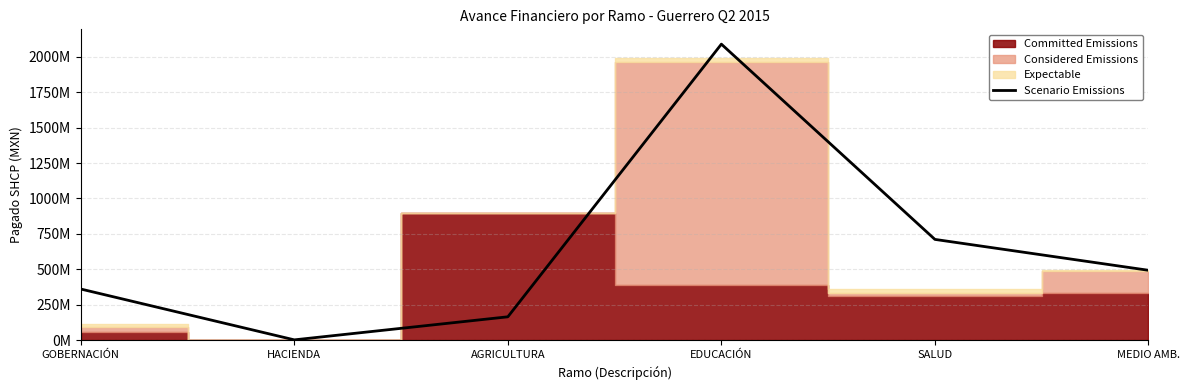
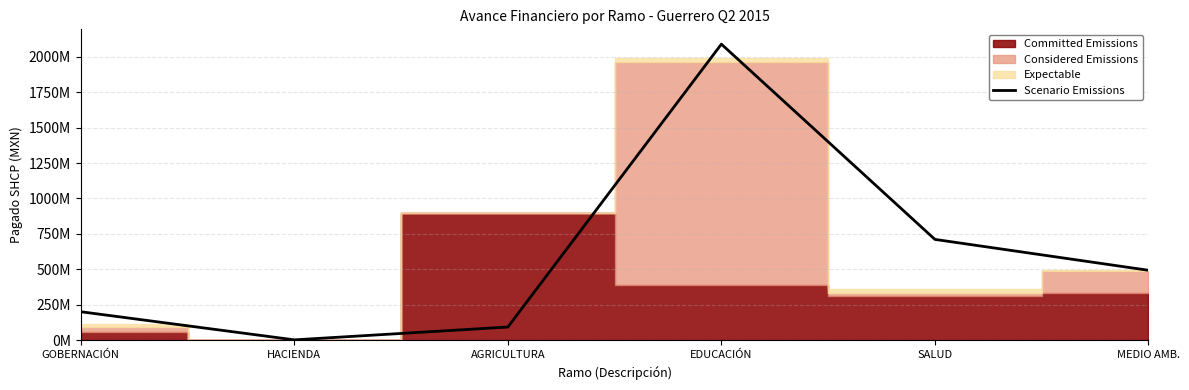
  {
    "Scenario Emissions": {
-     "GOBERNACIÓN": 360000000,
+     "GOBERNACIÓN": 200000000,
      "HACIENDA": 0,
-     "AGRICULTURA": 170000000,
+     "AGRICULTURA": 90000000,
      "EDUCACIÓN": 2090000000,
      "SALUD": 710000000
    }
  }
